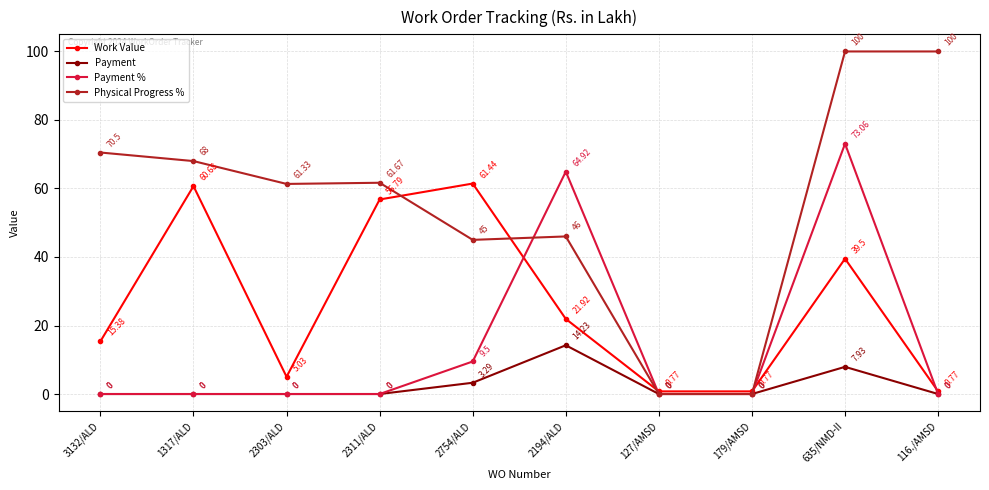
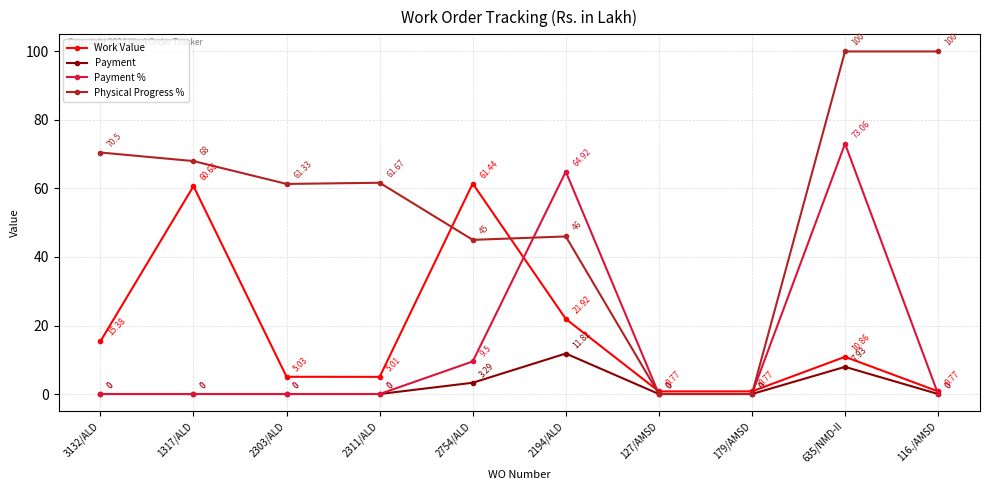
  {
    "Work Value": {
      "3132/ALD": 15.38,
      "1317/ALD": 60.68,
      "2303/ALD": 5.03,
-     "2311/ALD": 56.79,
+     "2311/ALD": 5.01,
      "2754/ALD": 61.44,
      "2194/ALD": 21.92,
-     "635/NMD-II": 39.5
+     "635/NMD-II": 10.86
    },
    "Payment": {
      "2754/ALD": 3.29,
-     "2194/ALD": 14.23,
+     "2194/ALD": 11.82,
      "635/NMD-II": 7.93
    }
  }
